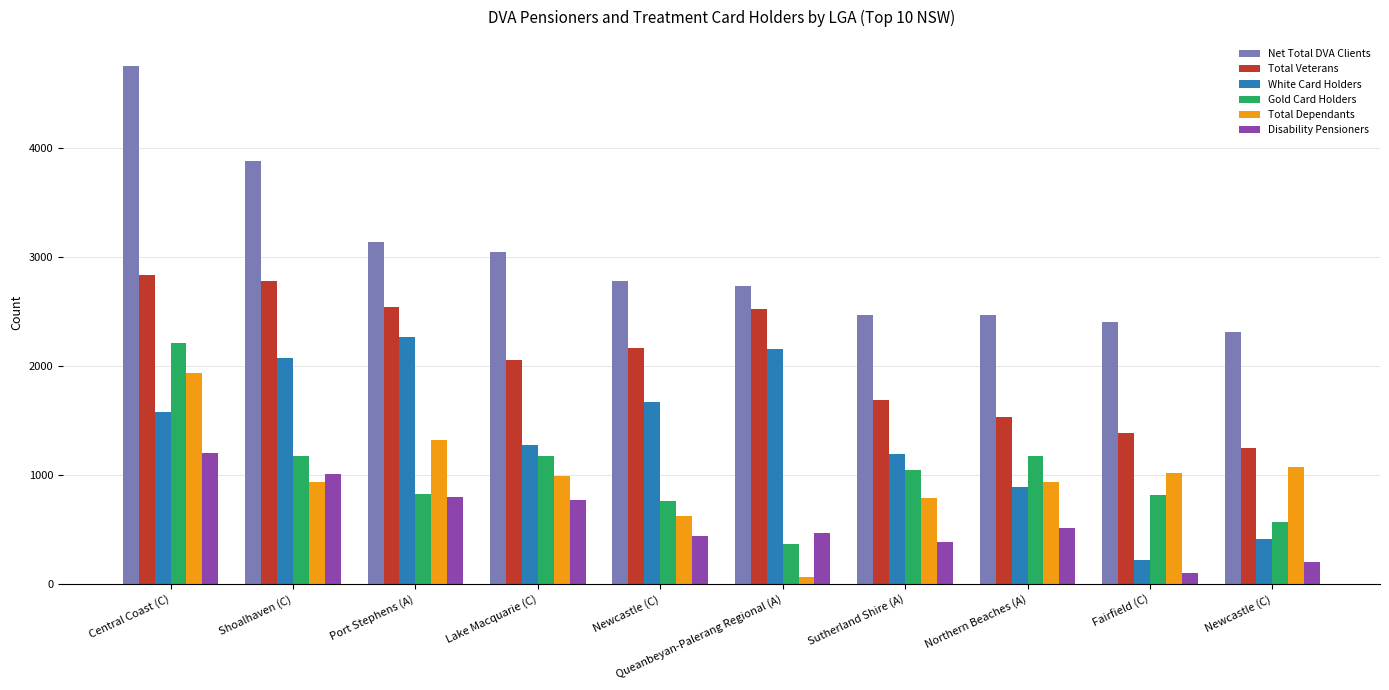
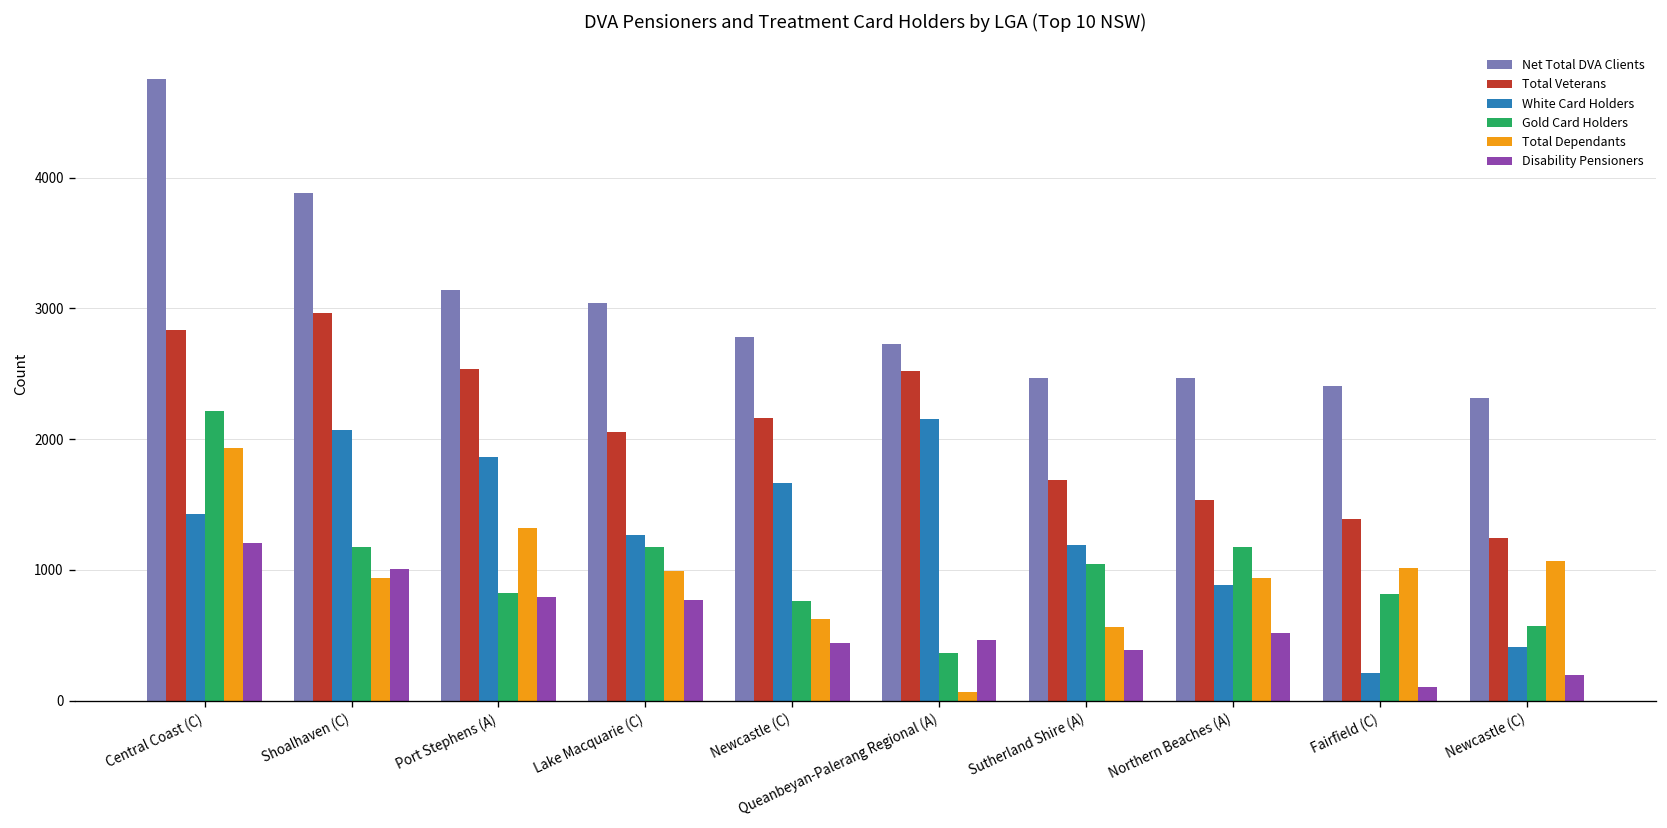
  {
    "Total Veterans": {
      "Central Coast (C)": 2830,
-     "Shoalhaven (C)": 2780,
+     "Shoalhaven (C)": 2960,
      "Port Stephens (A)": 2540,
      "Lake Macquarie (C)": 2060,
      "Queanbeyan-Palerang Regional (A)": 2520,
      "Sutherland Shire (A)": 1690,
      "Northern Beaches (A)": 1540,
      "Fairfield (C)": 1390
    },
    "White Card Holders": {
-     "Central Coast (C)": 1580,
+     "Central Coast (C)": 1430,
      "Shoalhaven (C)": 2070,
-     "Port Stephens (A)": 2270,
+     "Port Stephens (A)": 1860,
      "Lake Macquarie (C)": 1270,
      "Queanbeyan-Palerang Regional (A)": 2160,
      "Sutherland Shire (A)": 1190,
      "Northern Beaches (A)": 890,
      "Fairfield (C)": 220
    },
    "Gold Card Holders": {
      "Central Coast (C)": 2210,
      "Shoalhaven (C)": 1180,
      "Port Stephens (A)": 830,
      "Lake Macquarie (C)": 1170,
      "Queanbeyan-Palerang Regional (A)": 360,
      "Sutherland Shire (A)": 1050,
      "Northern Beaches (A)": 1180,
      "Fairfield (C)": 820
    },
    "Total Dependants": {
      "Central Coast (C)": 1930,
      "Shoalhaven (C)": 940,
      "Port Stephens (A)": 1320,
      "Lake Macquarie (C)": 990,
      "Queanbeyan-Palerang Regional (A)": 60,
-     "Sutherland Shire (A)": 790,
+     "Sutherland Shire (A)": 560,
      "Northern Beaches (A)": 940,
      "Fairfield (C)": 1010
    }
  }
